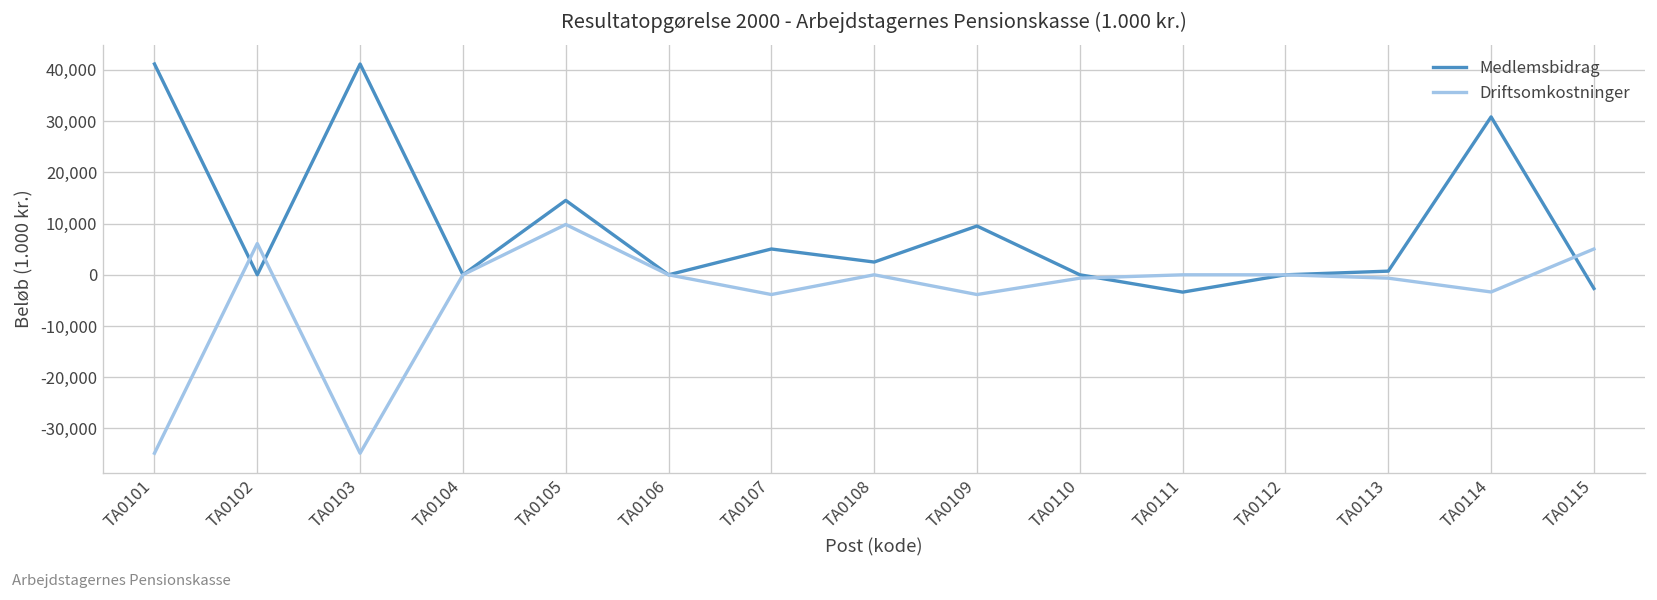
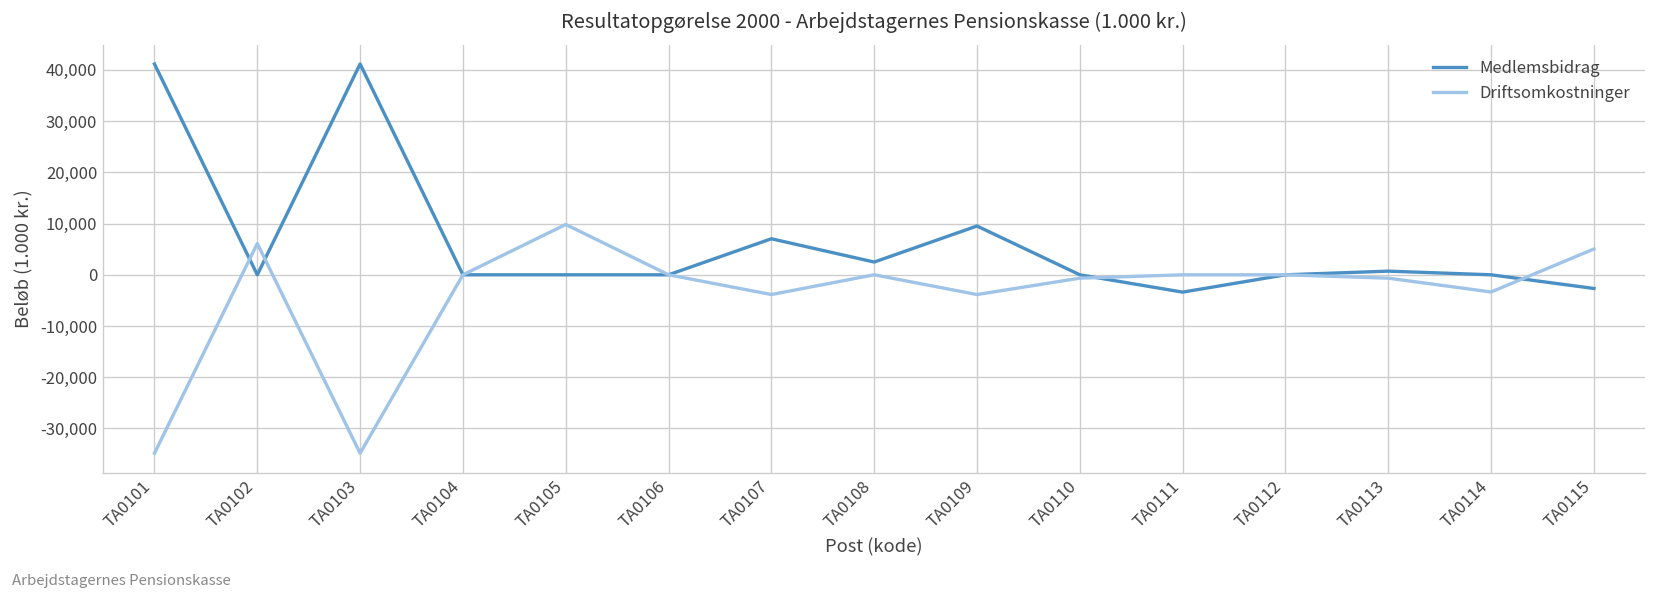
  {
    "Medlemsbidrag": {
      "TA0101": "41,000",
      "TA0102": "0",
      "TA0103": "41,000",
-     "TA0105": "15,000",
-     "TA0107": "5,000",
+     "TA0105": "0",
+     "TA0107": "7,000",
      "TA0108": "2,000",
      "TA0109": "10,000",
      "TA0110": "0",
      "TA0111": "-3,000",
      "TA0113": "1,000",
-     "TA0114": "31,000",
+     "TA0114": "0",
      "TA0115": "-3,000"
    },
    "Driftsomkostninger": {
      "TA0101": "-35,000",
      "TA0102": "6,000",
      "TA0103": "-35,000",
      "TA0105": "10,000",
      "TA0107": "-4,000",
      "TA0108": "0",
      "TA0109": "-4,000",
      "TA0110": "-1,000",
      "TA0111": "0",
      "TA0113": "-1,000",
      "TA0114": "-3,000",
      "TA0115": "5,000"
    }
  }
